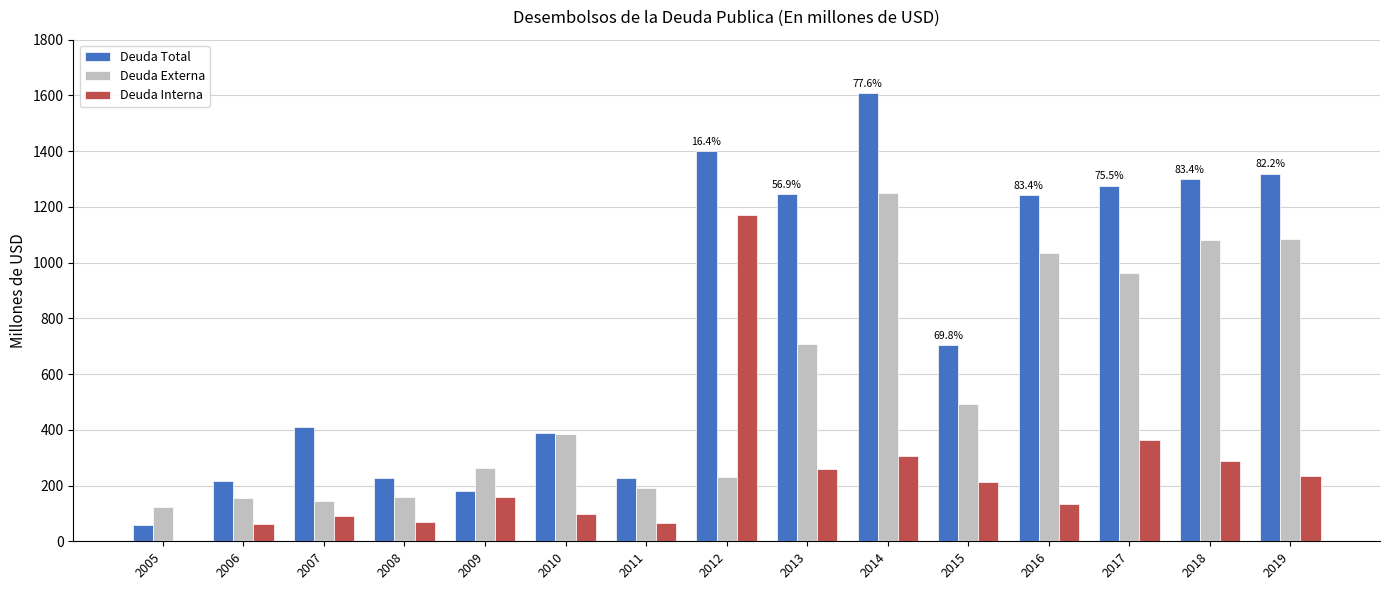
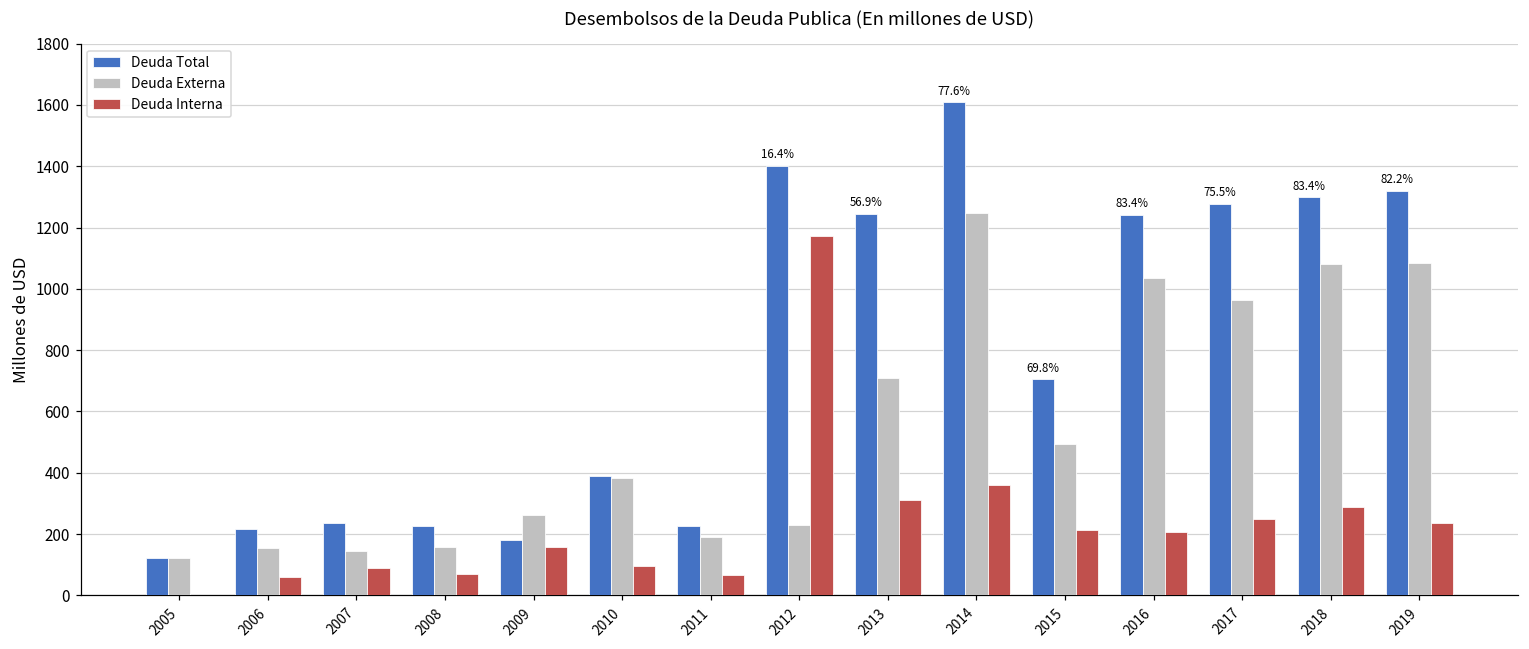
  {
    "Deuda Total": {
-     "2005": 60,
+     "2005": 120,
      "2006": 220,
-     "2007": 410,
+     "2007": 240,
      "2008": 230,
      "2009": 180,
      "2010": 390,
      "2011": 230
    },
    "Deuda Externa": {
      "2005": 120,
      "2006": 150,
      "2007": 150,
      "2008": 160,
      "2009": 260,
      "2010": 380,
      "2011": 190,
      "2012": 230,
      "2013": 710,
      "2014": 1250,
      "2015": 490,
      "2016": 1040,
      "2017": 960,
      "2018": 1080,
      "2019": 1080
    },
    "Deuda Interna": {
      "2005": 0,
      "2006": 60,
      "2007": 90,
      "2008": 70,
      "2009": 160,
      "2010": 100,
      "2011": 70,
      "2012": 1170,
-     "2013": 260,
-     "2014": 310,
+     "2013": 310,
+     "2014": 360,
      "2015": 210,
-     "2016": 130,
-     "2017": 360,
+     "2016": 210,
+     "2017": 250,
      "2018": 290,
      "2019": 240
    }
  }
